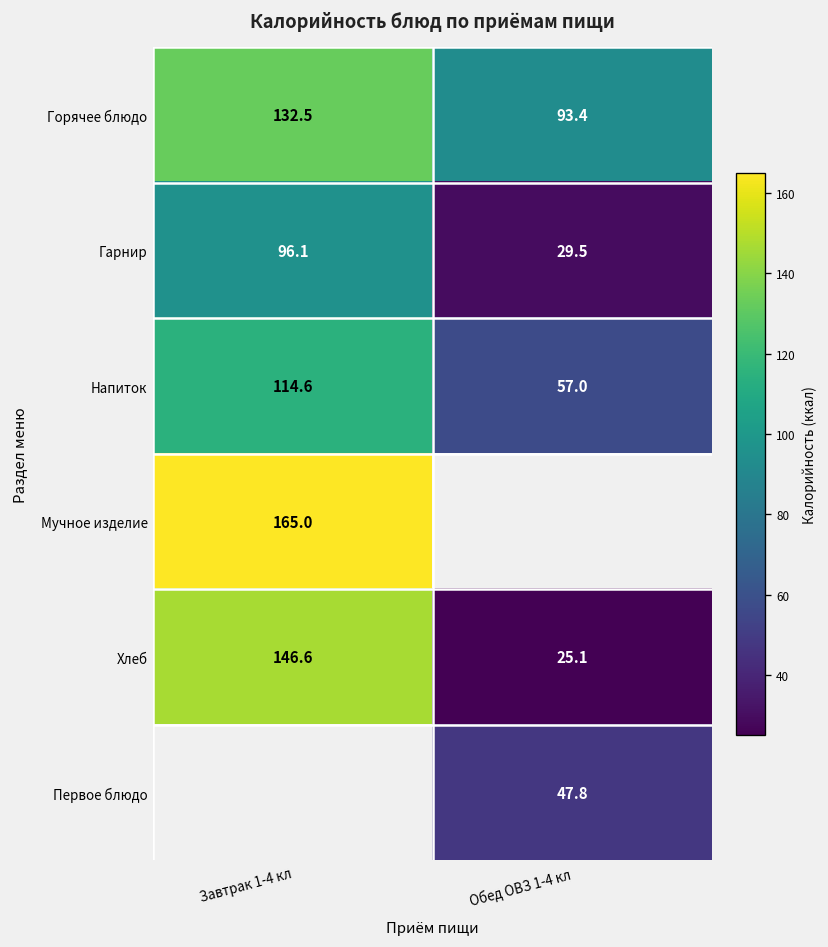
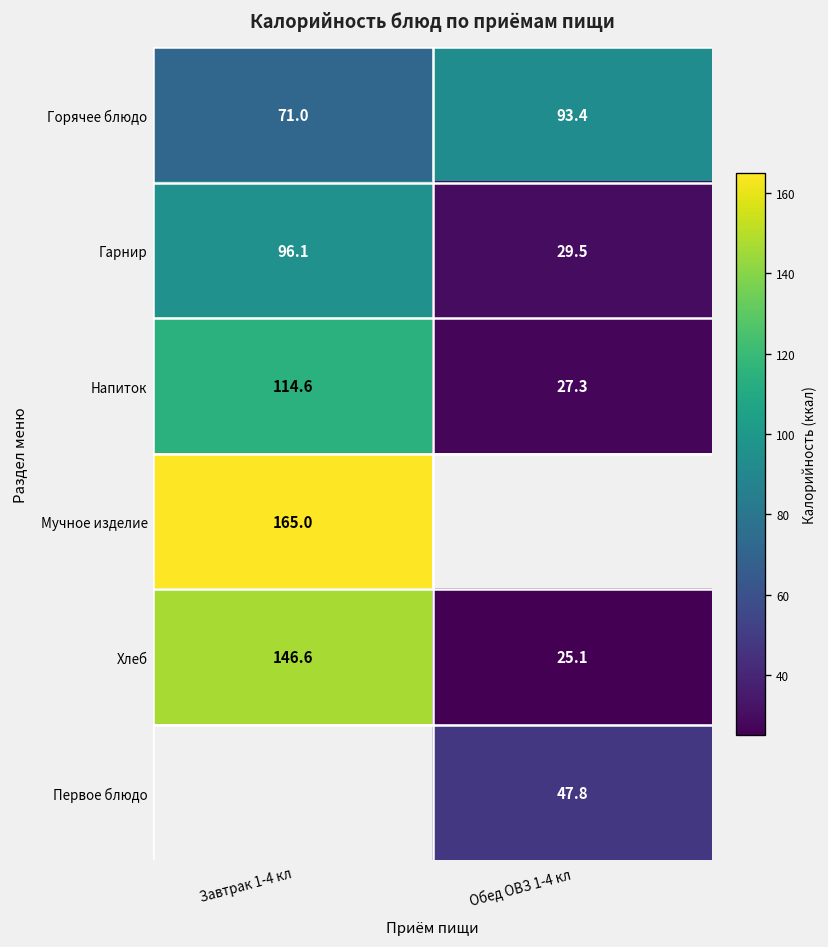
  {
    "Горячее блюдо": {
-     "Завтрак 1-4 кл": 132.5,
+     "Завтрак 1-4 кл": 71.0,
      "Обед ОВЗ 1-4 кл": 93.4
    },
    "Гарнир": {
      "Завтрак 1-4 кл": 96.1,
      "Обед ОВЗ 1-4 кл": 29.5
    },
    "Напиток": {
      "Завтрак 1-4 кл": 114.6,
-     "Обед ОВЗ 1-4 кл": 57.0
+     "Обед ОВЗ 1-4 кл": 27.3
    },
    "Мучное изделие": {
      "Завтрак 1-4 кл": 165.0
    },
    "Хлеб": {
      "Завтрак 1-4 кл": 146.6,
      "Обед ОВЗ 1-4 кл": 25.1
    },
    "Первое блюдо": {
      "Обед ОВЗ 1-4 кл": 47.8
    }
  }
